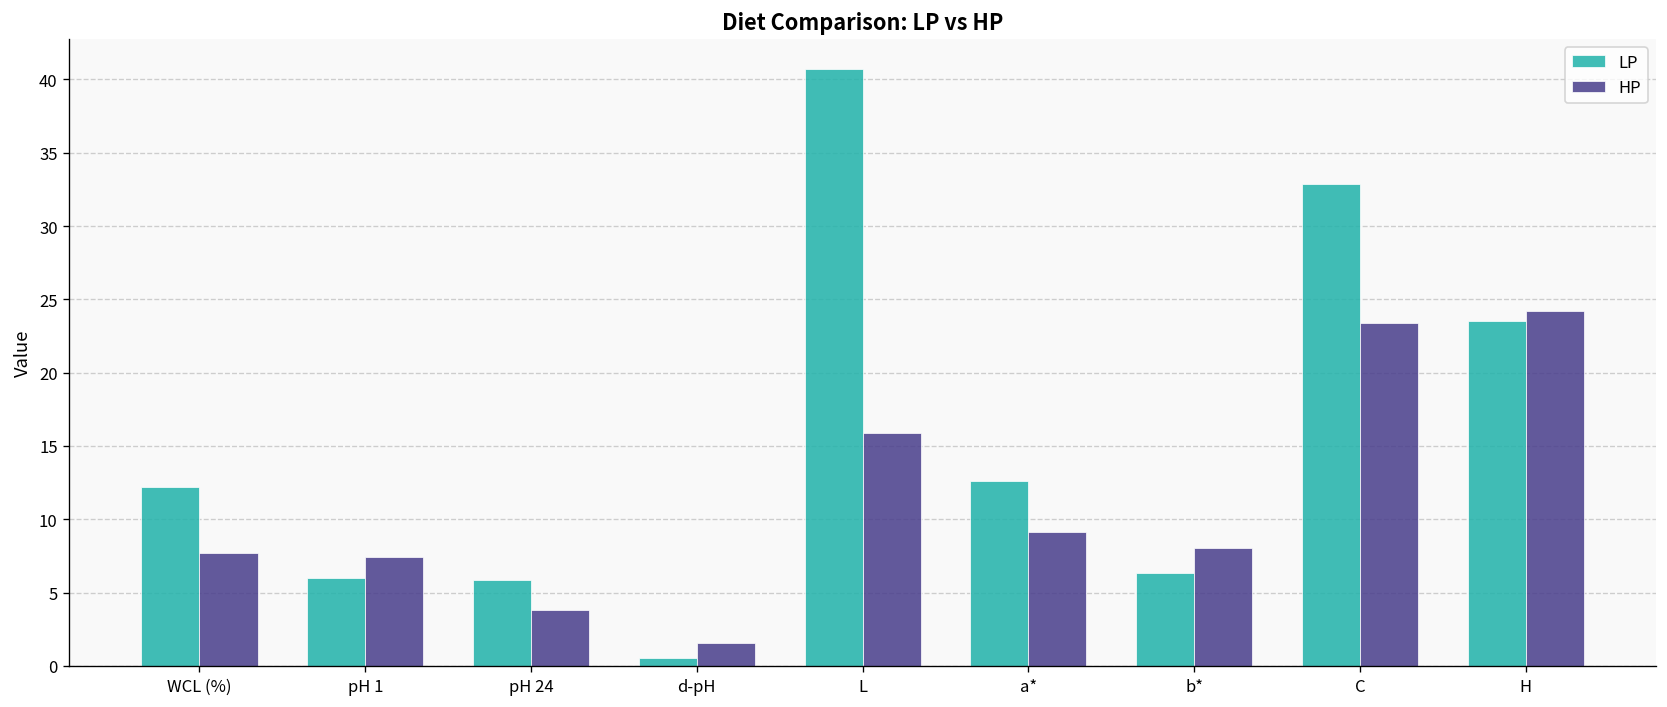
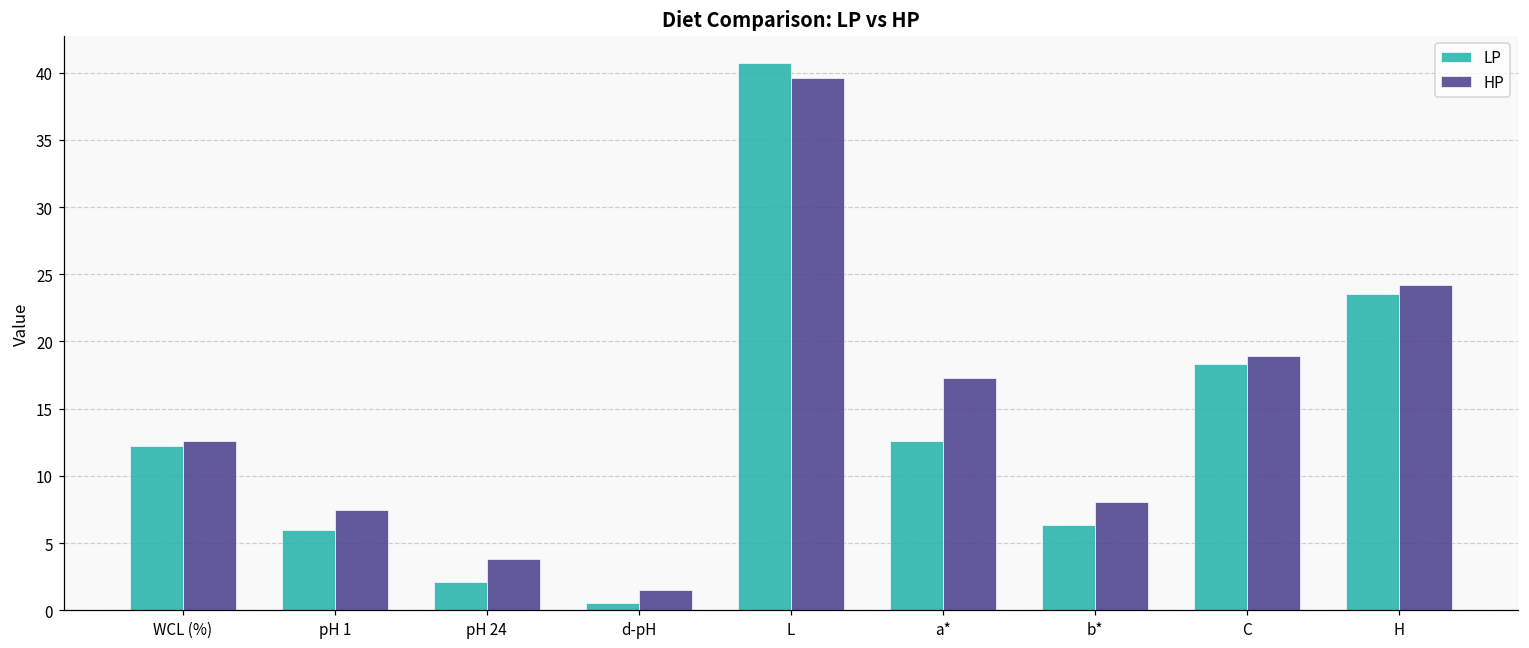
  {
    "LP": {
      "WCL (%)": 12.2,
      "pH 1": 6.0,
-     "pH 24": 5.8,
+     "pH 24": 2.1,
      "d-pH": 0.5,
      "L": 40.7,
      "a*": 12.6,
      "b*": 6.3,
-     "C": 32.9,
+     "C": 18.3,
      "H": 23.5
    },
    "HP": {
-     "WCL (%)": 7.7,
+     "WCL (%)": 12.6,
      "pH 1": 7.4,
      "pH 24": 3.8,
      "d-pH": 1.5,
-     "L": 15.9,
-     "a*": 9.1,
+     "L": 39.6,
+     "a*": 17.3,
      "b*": 8.0,
-     "C": 23.4,
+     "C": 18.9,
      "H": 24.2
    }
  }
